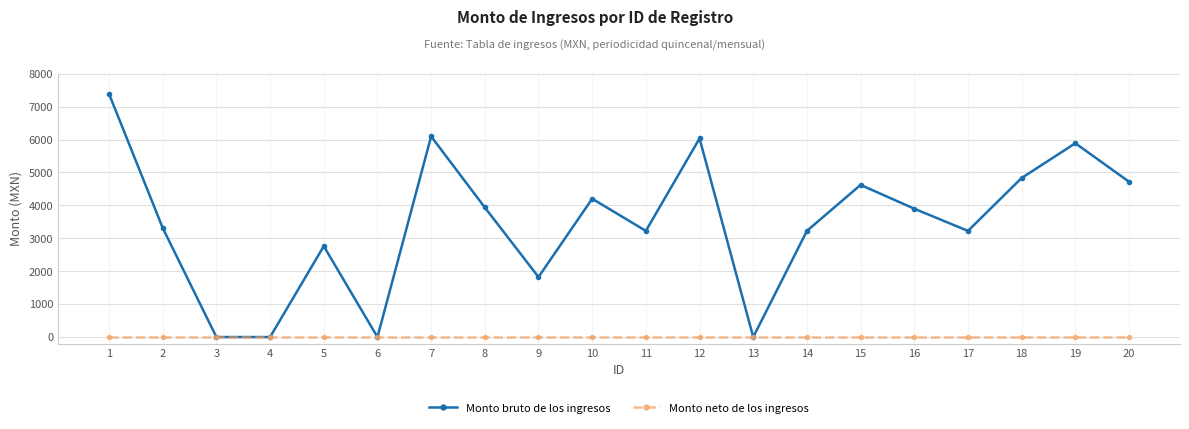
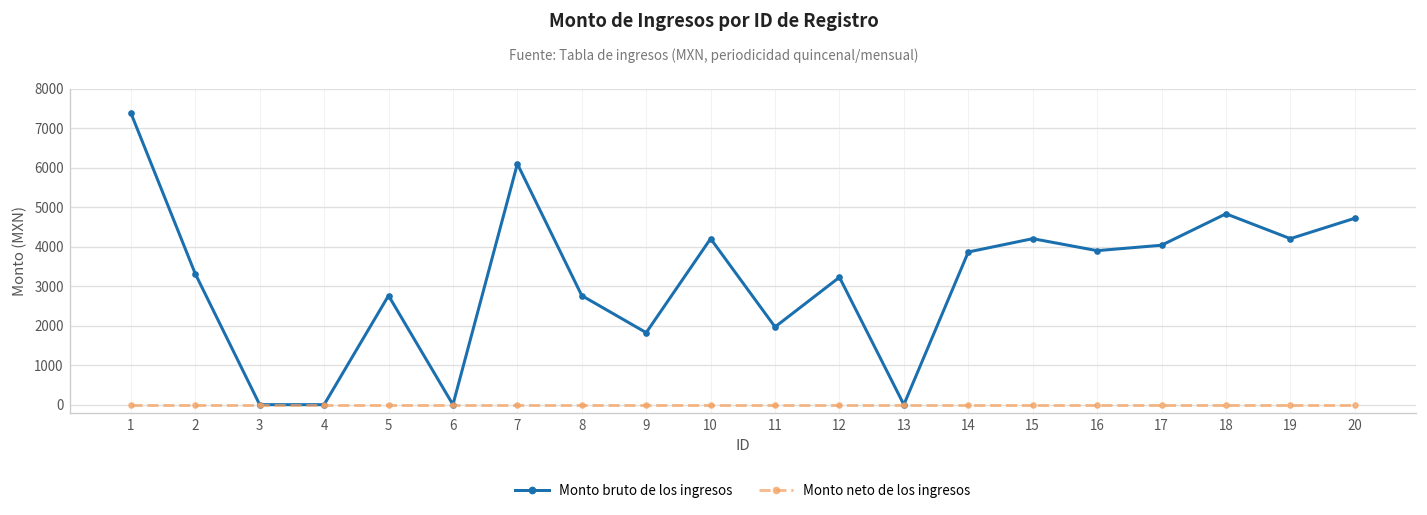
  {
    "Monto bruto de los ingresos": {
      "1": 7400,
      "2": 3300,
      "5": 2800,
      "7": 6100,
-     "8": 3900,
+     "8": 2800,
      "9": 1800,
      "10": 4200,
-     "11": 3200,
-     "12": 6000,
-     "14": 3200,
-     "15": 4600,
+     "11": 2000,
+     "12": 3200,
+     "14": 3900,
+     "15": 4200,
      "16": 3900,
-     "17": 3200,
+     "17": 4000,
      "18": 4800,
-     "19": 5900,
+     "19": 4200,
      "20": 4700
    },
    "Monto neto de los ingresos": {
      "1": 0,
      "2": 0,
      "5": 0,
      "7": 0,
      "8": 0,
      "9": 0,
      "10": 0,
      "11": 0,
      "12": 0,
      "14": 0,
      "15": 0,
      "16": 0,
      "17": 0,
      "18": 0,
      "19": 0,
      "20": 0
    }
  }
